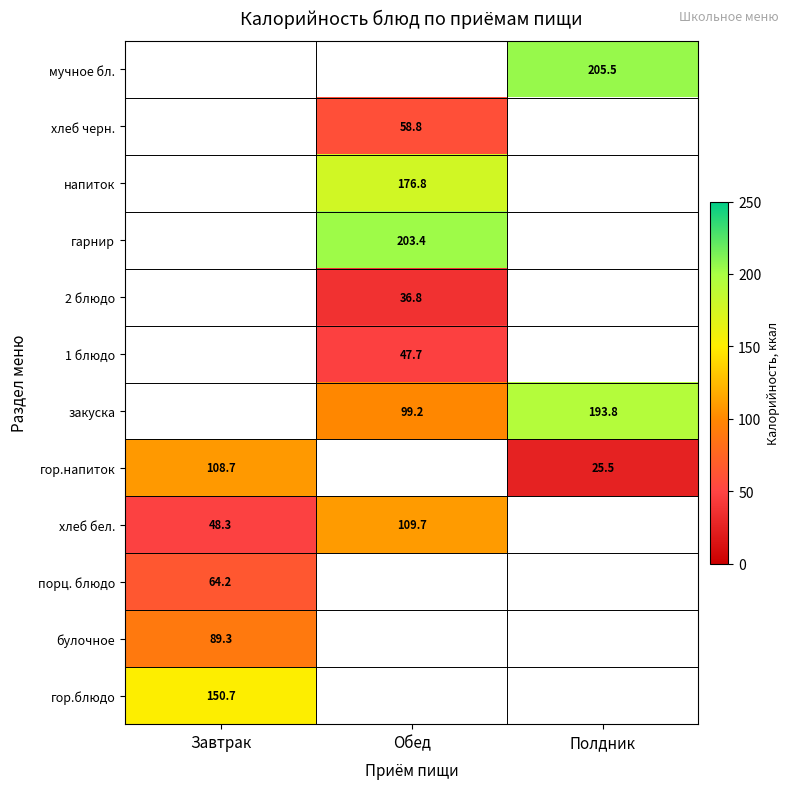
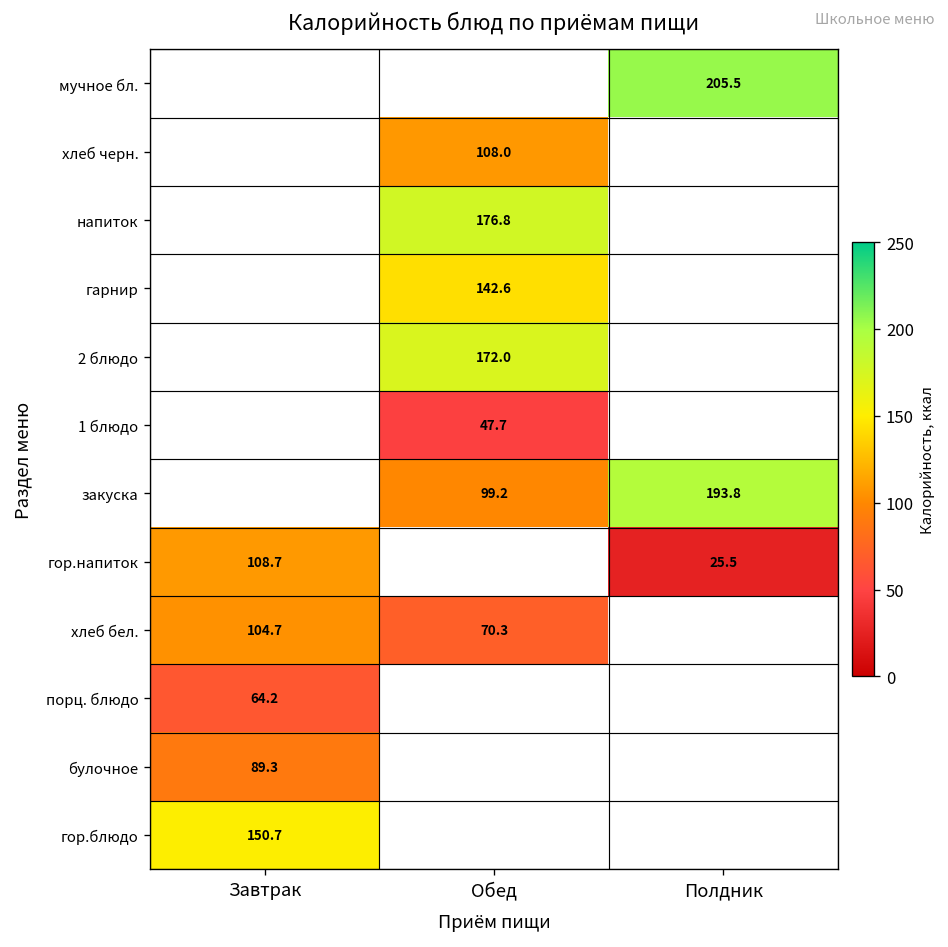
  {
    "мучное бл.": {
      "Полдник": 205.5
    },
    "хлеб черн.": {
-     "Обед": 58.8
+     "Обед": 108.0
    },
    "напиток": {
      "Обед": 176.8
    },
    "гарнир": {
-     "Обед": 203.4
+     "Обед": 142.6
    },
    "2 блюдо": {
-     "Обед": 36.8
+     "Обед": 172.0
    },
    "1 блюдо": {
      "Обед": 47.7
    },
    "закуска": {
      "Обед": 99.2,
      "Полдник": 193.8
    },
    "гор.напиток": {
      "Завтрак": 108.7,
      "Полдник": 25.5
    },
    "хлеб бел.": {
-     "Завтрак": 48.3,
-     "Обед": 109.7
+     "Завтрак": 104.7,
+     "Обед": 70.3
    },
    "порц. блюдо": {
      "Завтрак": 64.2
    },
    "булочное": {
      "Завтрак": 89.3
    },
    "гор.блюдо": {
      "Завтрак": 150.7
    }
  }
